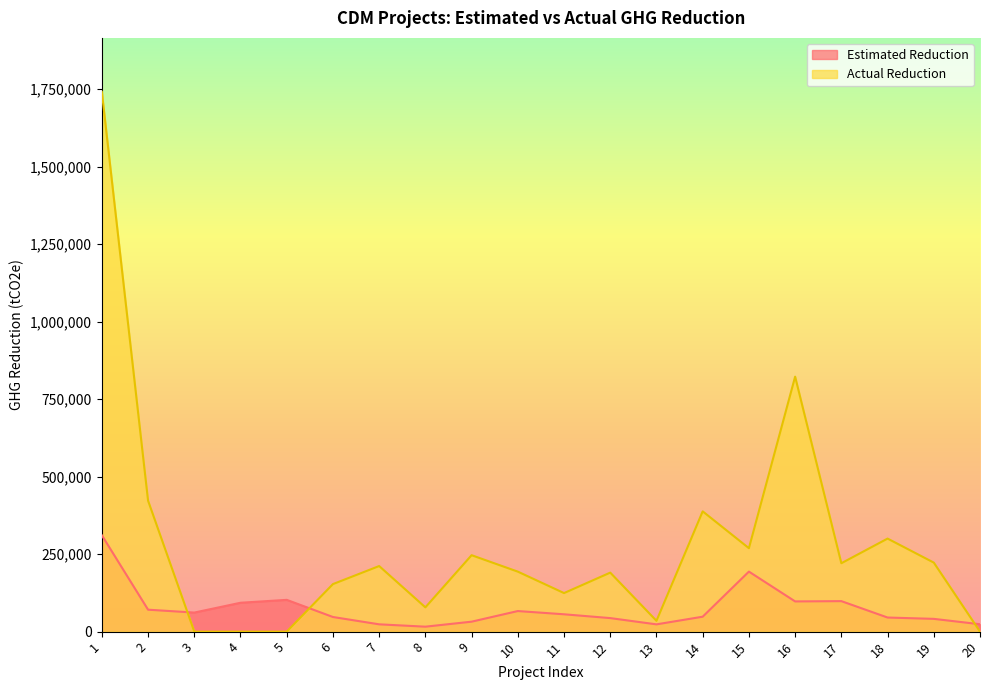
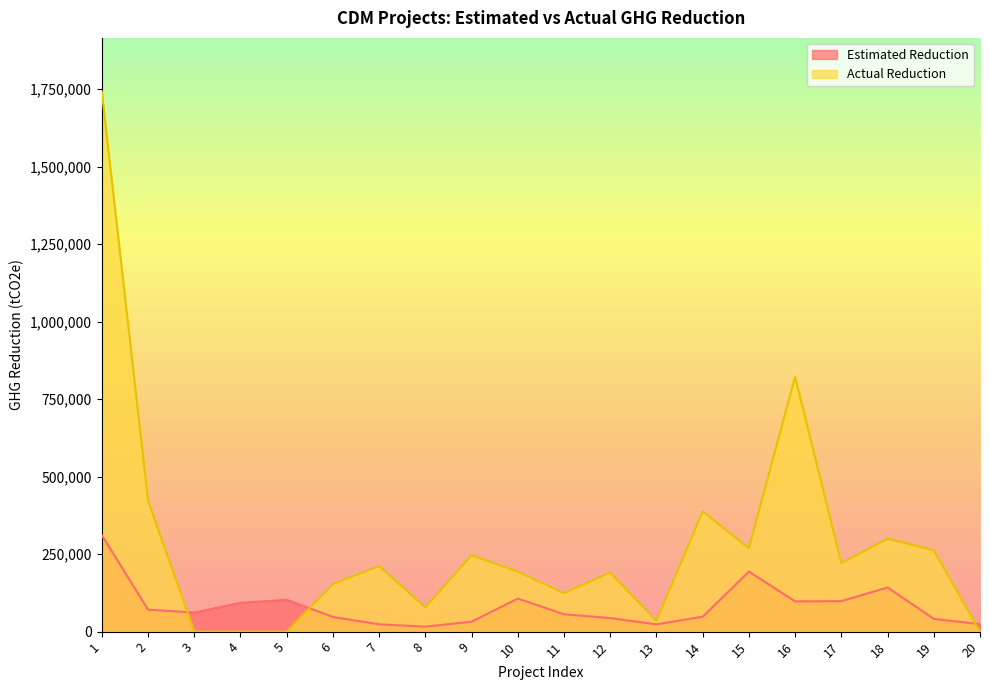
  {
    "Estimated Reduction": {
      "1": "310,000",
      "2": "70,000",
      "3": "60,000",
      "4": "90,000",
      "5": "100,000",
      "6": "50,000",
      "7": "20,000",
      "8": "20,000",
      "9": "30,000",
-     "10": "70,000",
+     "10": "110,000",
      "11": "60,000",
      "12": "40,000",
      "13": "20,000",
      "14": "50,000",
      "15": "190,000",
      "16": "100,000",
      "17": "100,000",
-     "18": "50,000",
+     "18": "140,000",
      "19": "40,000",
      "20": "20,000"
    },
    "Actual Reduction": {
      "1": "1,740,000",
      "2": "420,000",
      "3": "0",
      "4": "0",
      "5": "0",
      "6": "150,000",
      "7": "210,000",
      "8": "80,000",
      "9": "250,000",
      "10": "190,000",
      "11": "120,000",
      "12": "190,000",
      "13": "30,000",
      "14": "390,000",
      "15": "270,000",
      "16": "820,000",
      "17": "220,000",
      "18": "300,000",
-     "19": "220,000",
+     "19": "260,000",
      "20": "0"
    }
  }
